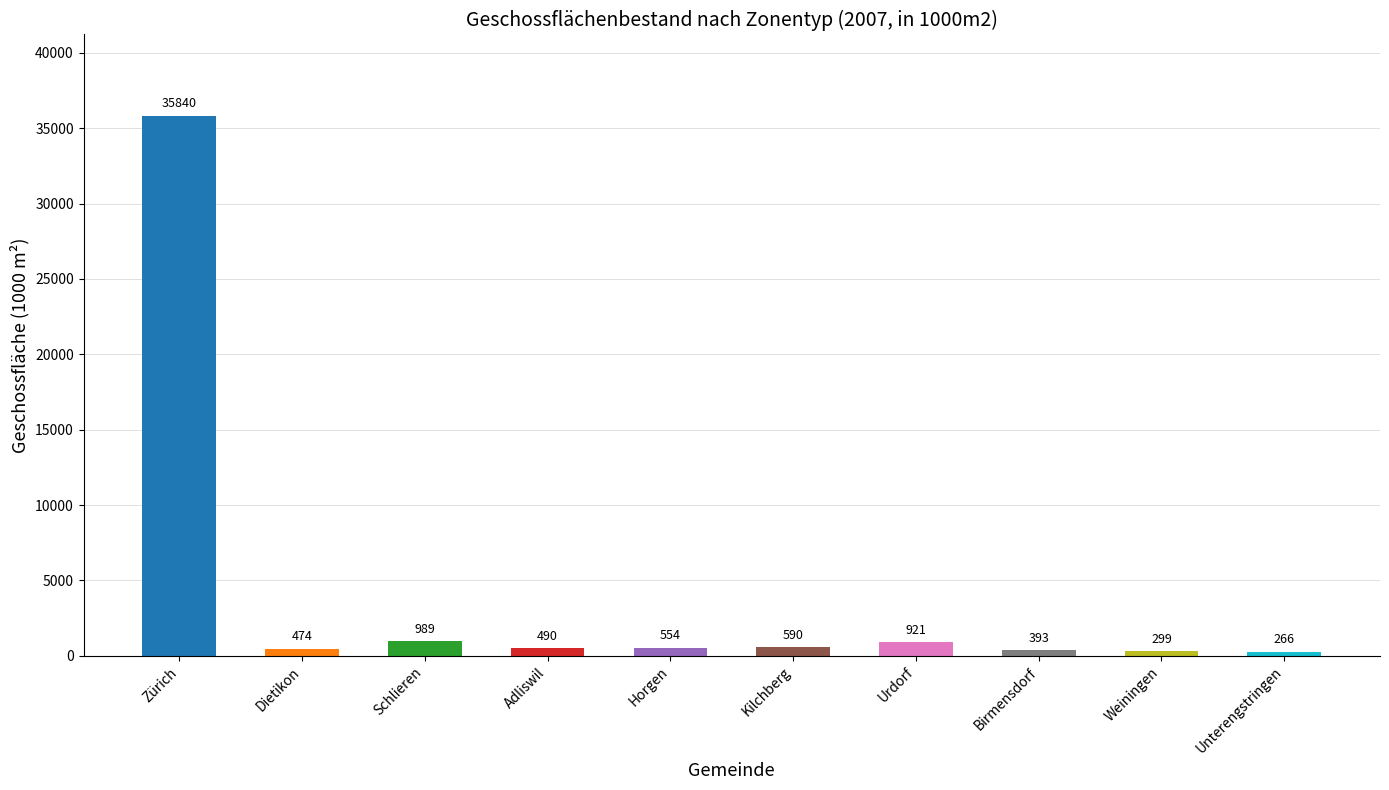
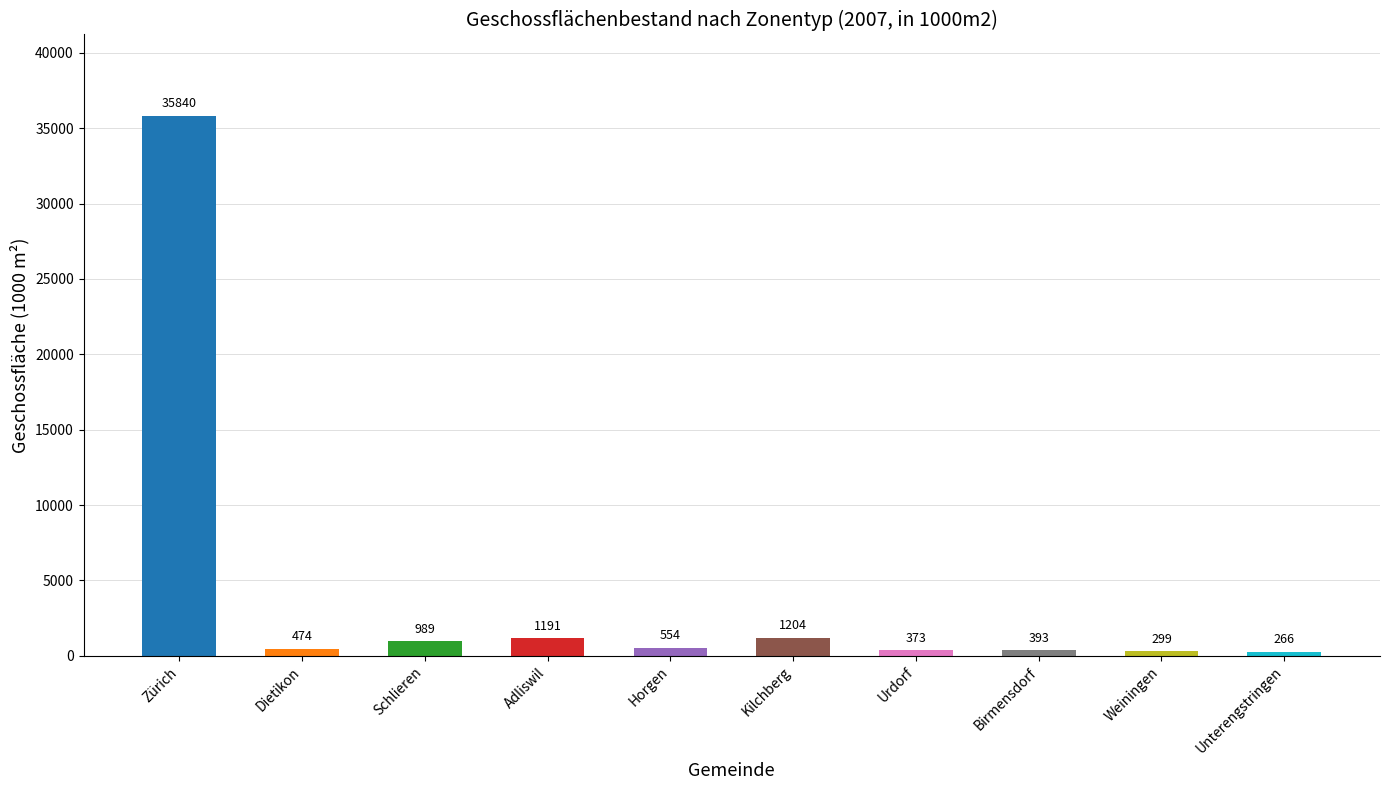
  {
    "Zürich": 35840,
    "Dietikon": 474,
    "Schlieren": 989,
-   "Adliswil": 490,
+   "Adliswil": 1191,
    "Horgen": 554,
-   "Kilchberg": 590,
-   "Urdorf": 921,
+   "Kilchberg": 1204,
+   "Urdorf": 373,
    "Birmensdorf": 393,
    "Weiningen": 299,
    "Unterengstringen": 266
  }
